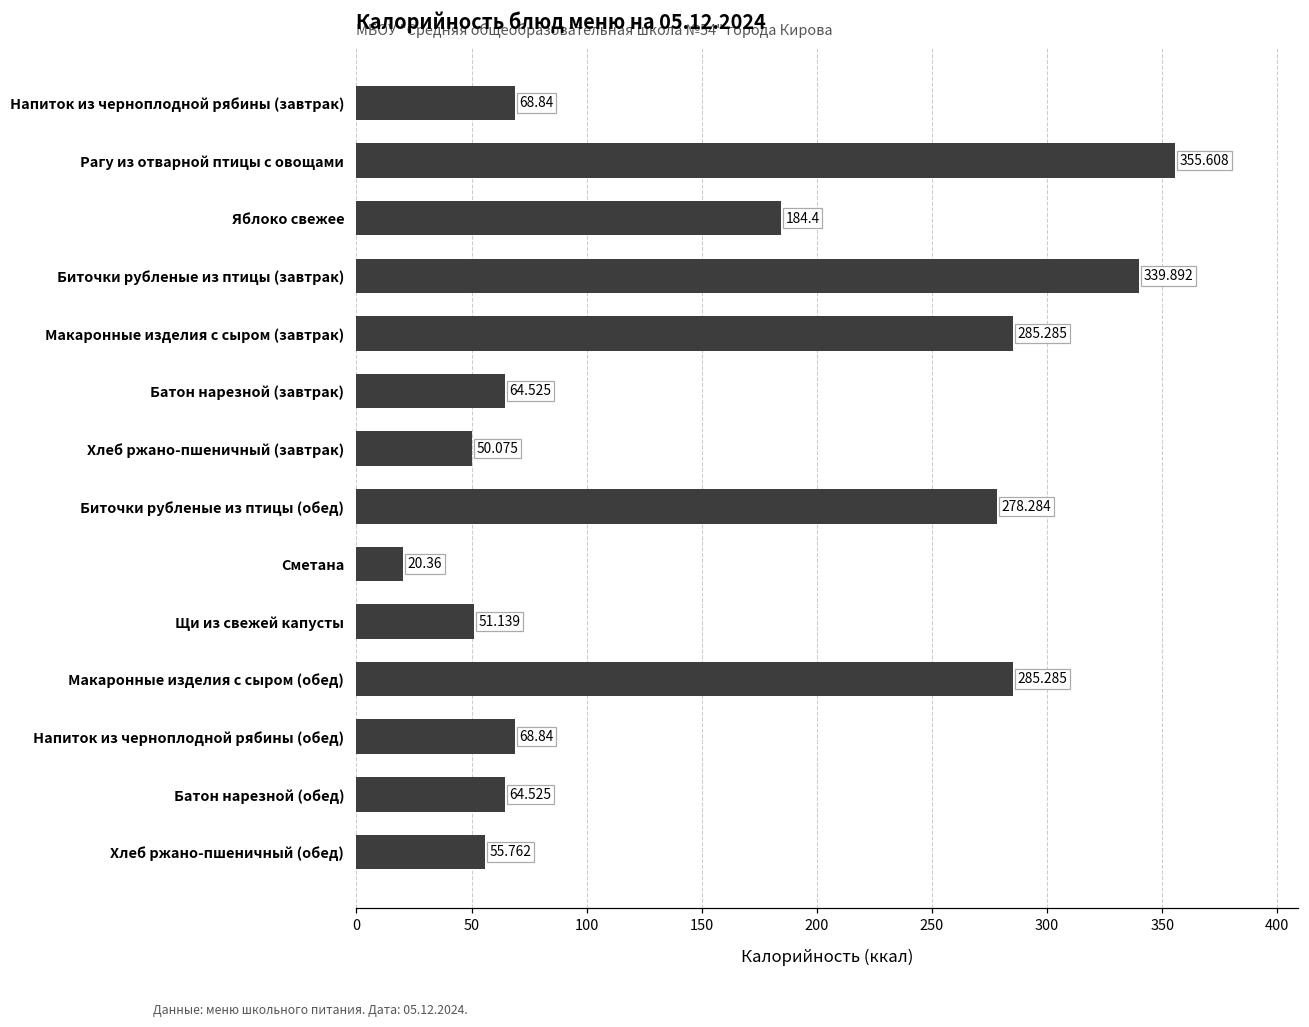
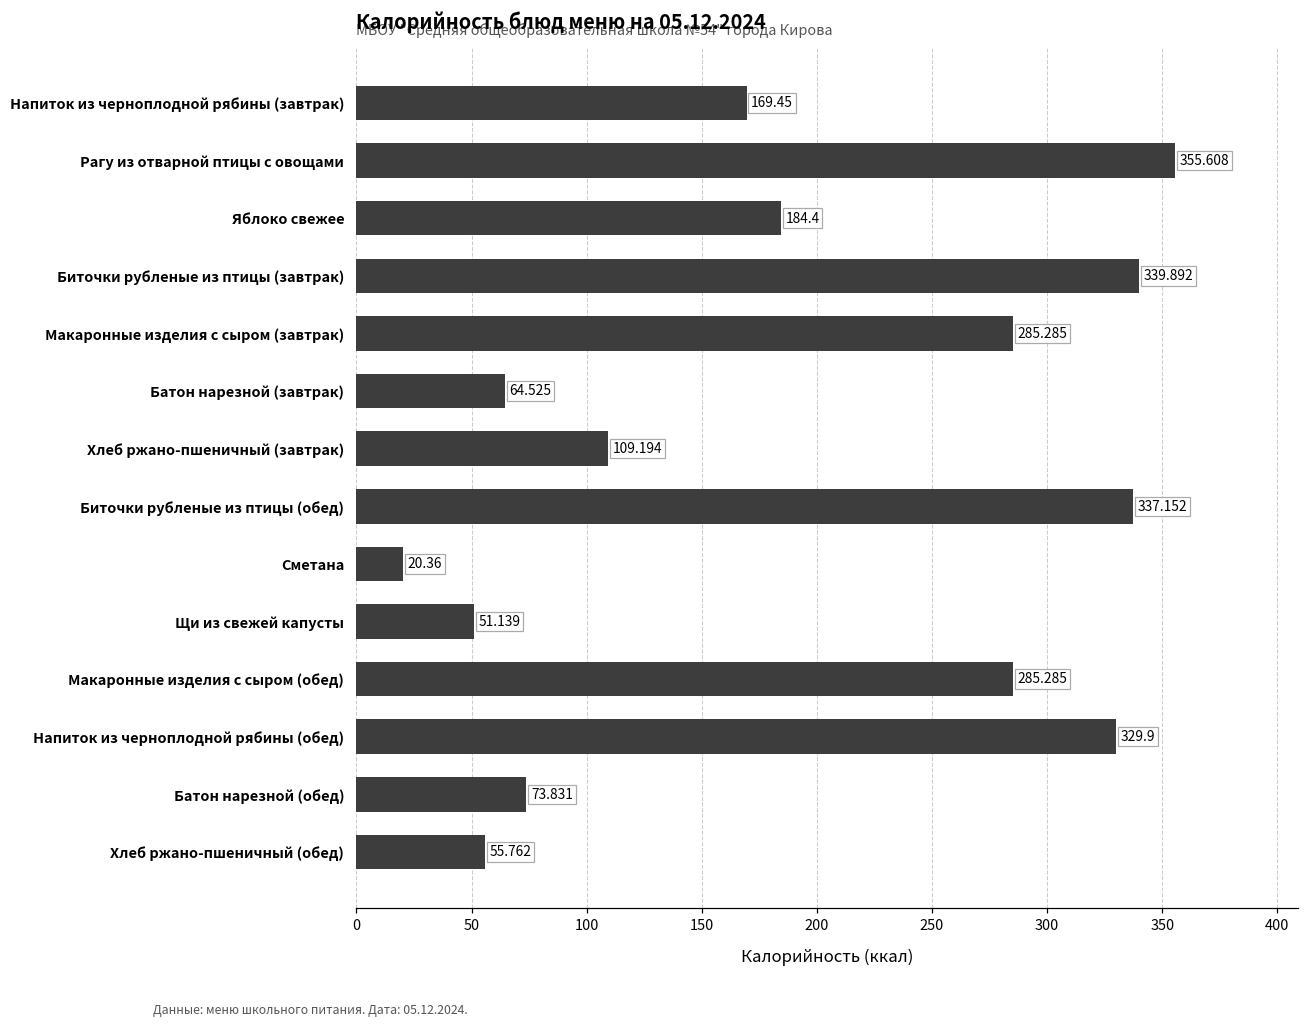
  {
-   "Напиток из черноплодной рябины (завтрак)": 68.84,
-   "Хлеб ржано-пшеничный (завтрак)": 50.075,
-   "Биточки рубленые из птицы (обед)": 278.284,
-   "Напиток из черноплодной рябины (обед)": 68.84,
-   "Батон нарезной (обед)": 64.525
+   "Напиток из черноплодной рябины (завтрак)": 169.45,
+   "Хлеб ржано-пшеничный (завтрак)": 109.194,
+   "Биточки рубленые из птицы (обед)": 337.152,
+   "Напиток из черноплодной рябины (обед)": 329.9,
+   "Батон нарезной (обед)": 73.831
  }
